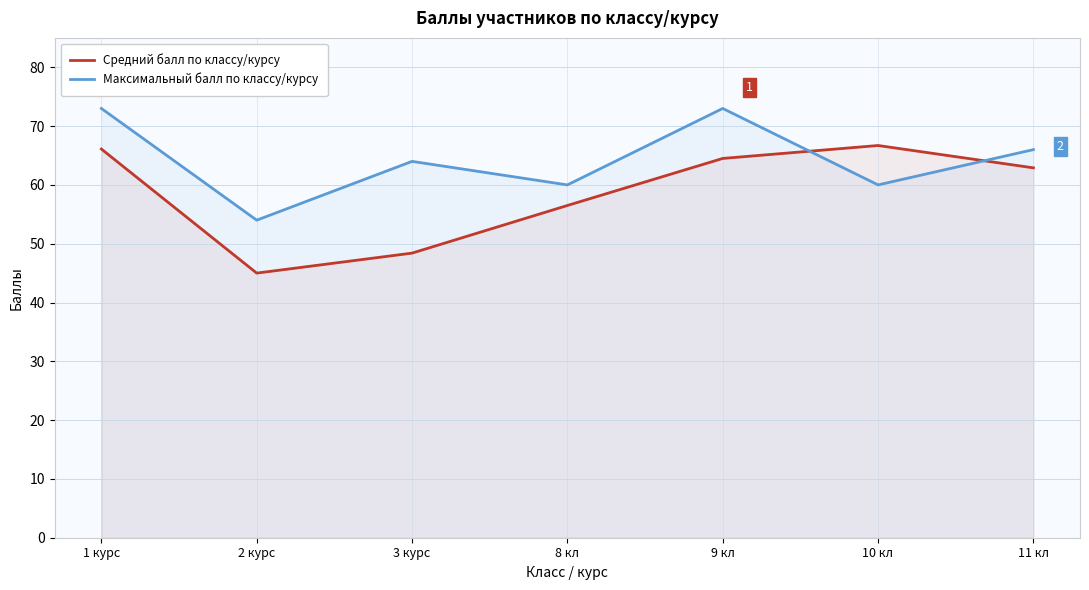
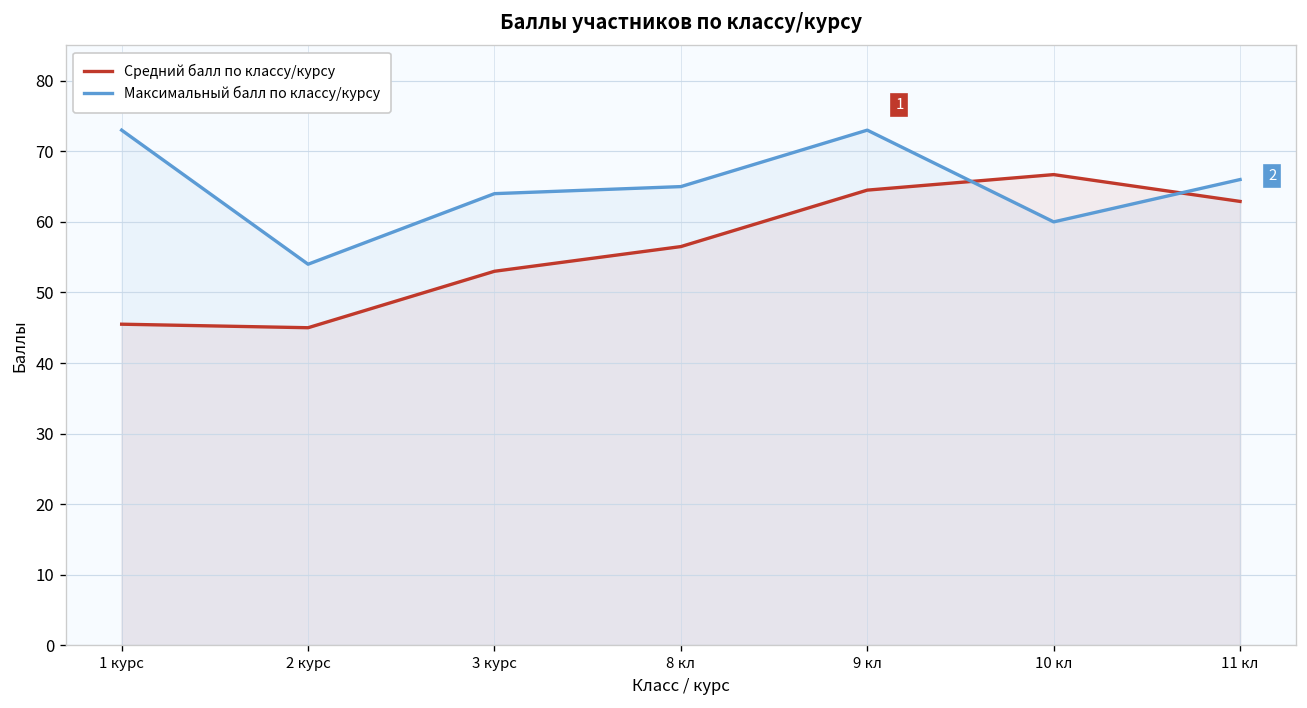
  {
    "Средний балл по классу/курсу": {
-     "1 курс": 66,
+     "1 курс": 46,
      "2 курс": 45,
-     "3 курс": 48,
+     "3 курс": 53,
      "8 кл": 57,
      "9 кл": 65,
      "10 кл": 67,
      "11 кл": 63
    },
    "Максимальный балл по классу/курсу": {
      "1 курс": 73,
      "2 курс": 54,
      "3 курс": 64,
-     "8 кл": 60,
+     "8 кл": 65,
      "9 кл": 73,
      "10 кл": 60
    }
  }
